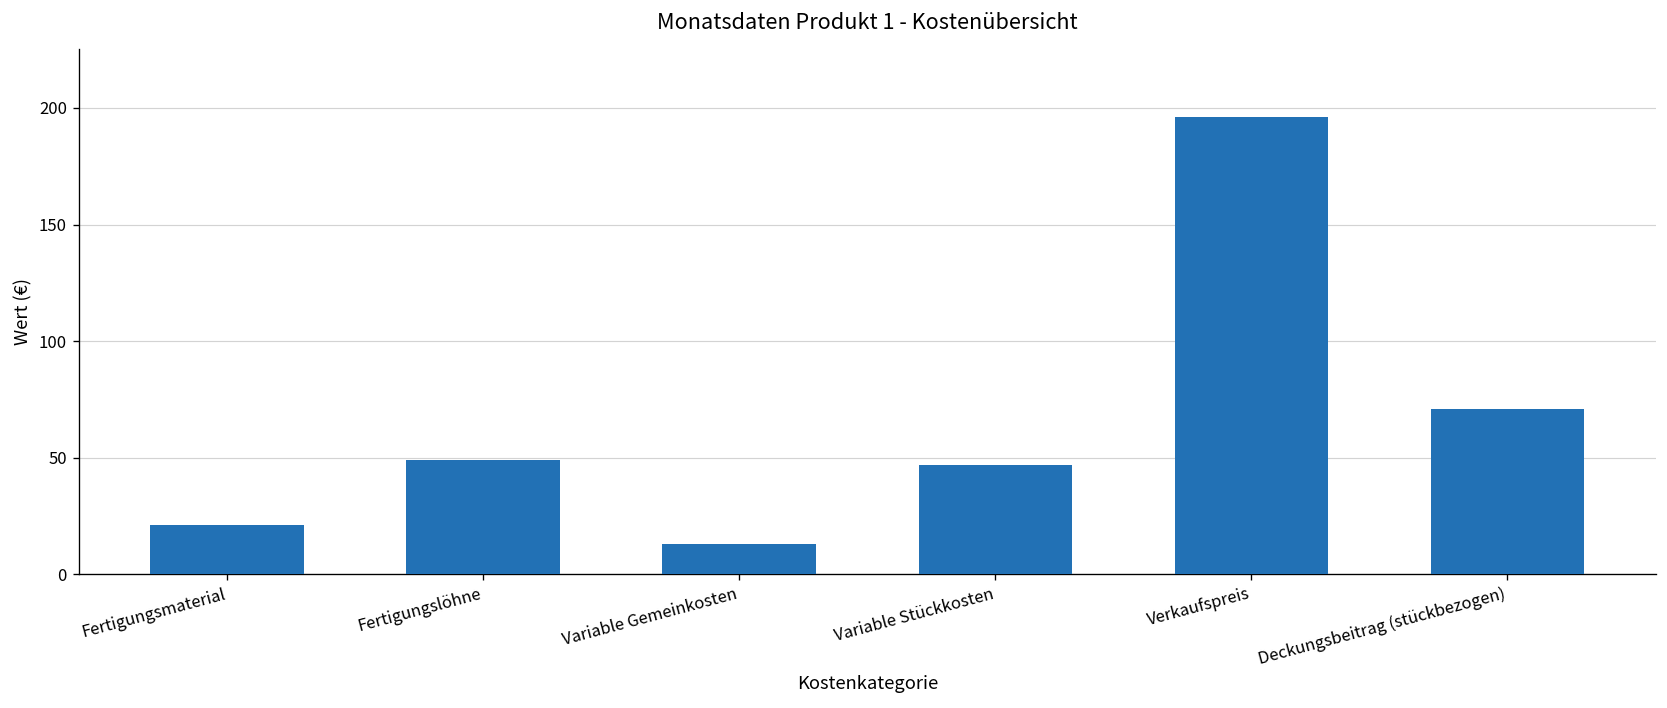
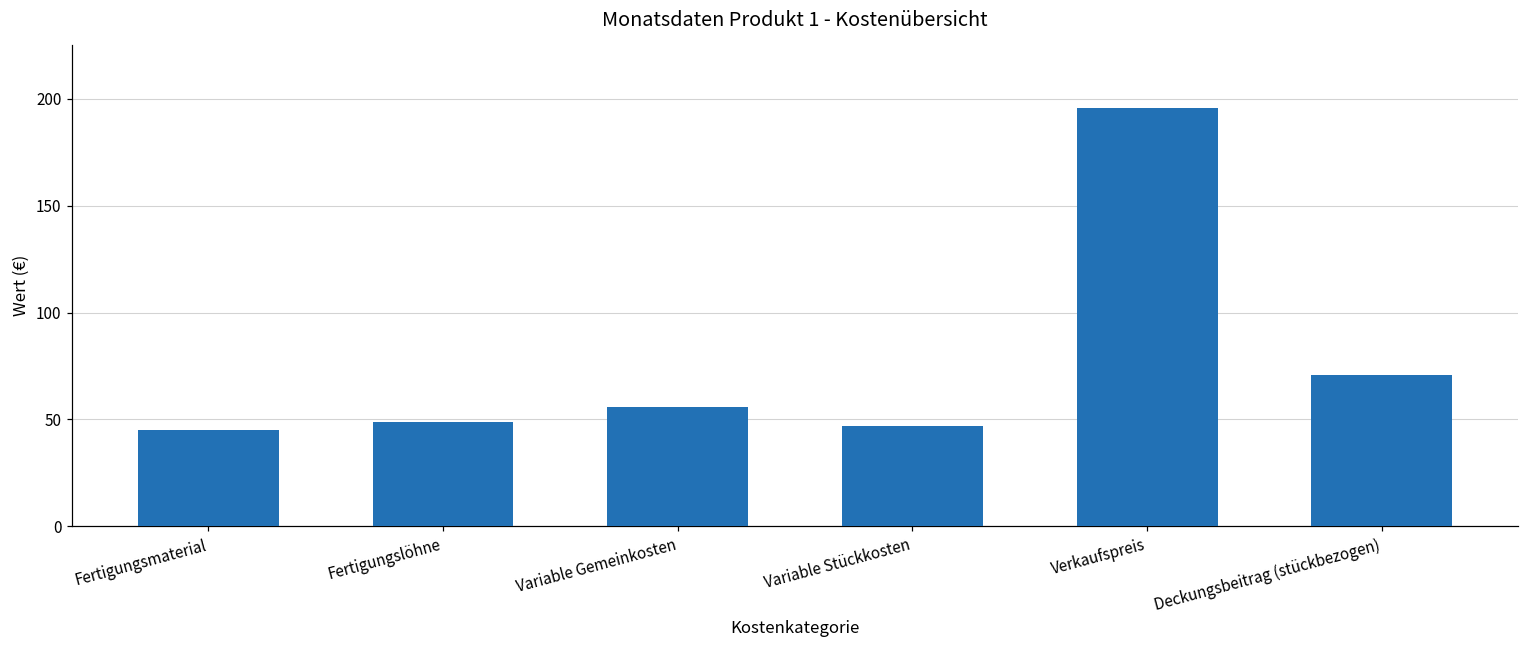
  {
-   "Fertigungsmaterial": 21,
+   "Fertigungsmaterial": 45,
    "Fertigungslöhne": 49,
-   "Variable Gemeinkosten": 13,
+   "Variable Gemeinkosten": 56,
    "Variable Stückkosten": 47,
    "Verkaufspreis": 196,
    "Deckungsbeitrag (stückbezogen)": 71
  }
